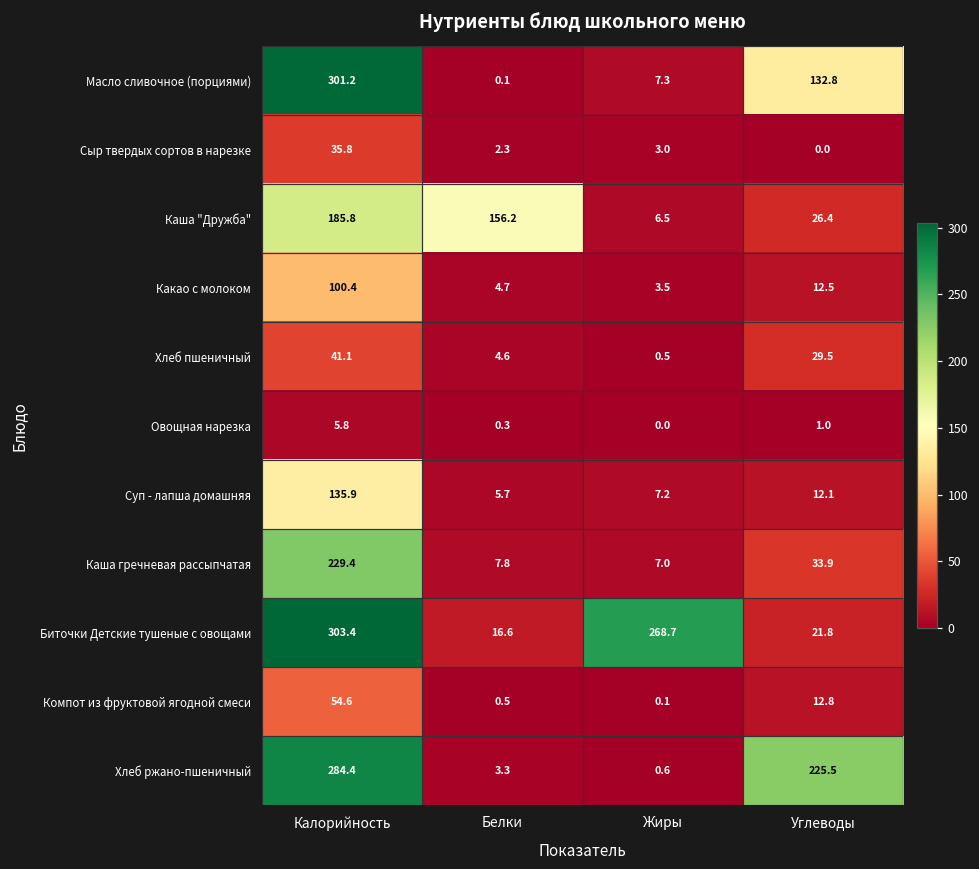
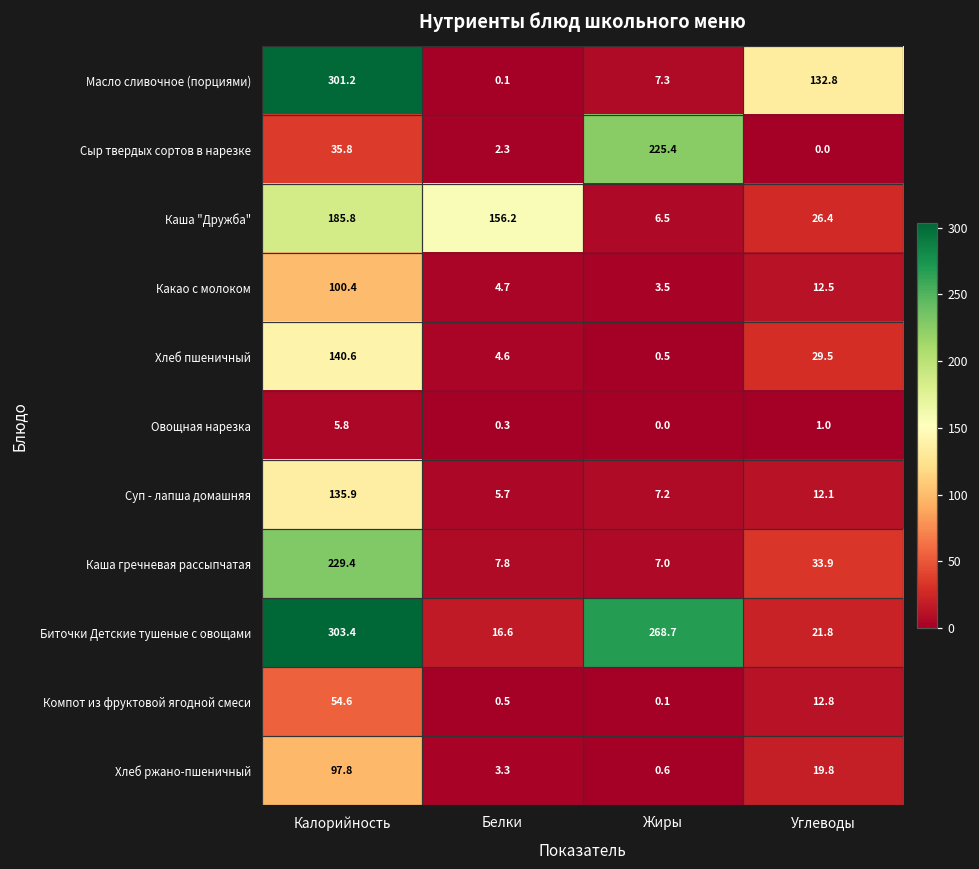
  {
    "Масло сливочное (порциями)": {
      "Калорийность": 301.2,
      "Белки": 0.1,
      "Жиры": 7.3,
      "Углеводы": 132.8
    },
    "Сыр твердых сортов в нарезке": {
      "Калорийность": 35.8,
      "Белки": 2.3,
-     "Жиры": 3.0,
+     "Жиры": 225.4,
      "Углеводы": 0.0
    },
    "Каша \"Дружба\"": {
      "Калорийность": 185.8,
      "Белки": 156.2,
      "Жиры": 6.5,
      "Углеводы": 26.4
    },
    "Какао с молоком": {
      "Калорийность": 100.4,
      "Белки": 4.7,
      "Жиры": 3.5,
      "Углеводы": 12.5
    },
    "Хлеб пшеничный": {
-     "Калорийность": 41.1,
+     "Калорийность": 140.6,
      "Белки": 4.6,
      "Жиры": 0.5,
      "Углеводы": 29.5
    },
    "Овощная нарезка": {
      "Калорийность": 5.8,
      "Белки": 0.3,
      "Жиры": 0.0,
      "Углеводы": 1.0
    },
    "Суп - лапша домашняя": {
      "Калорийность": 135.9,
      "Белки": 5.7,
      "Жиры": 7.2,
      "Углеводы": 12.1
    },
    "Каша гречневая рассыпчатая": {
      "Калорийность": 229.4,
      "Белки": 7.8,
      "Жиры": 7.0,
      "Углеводы": 33.9
    },
    "Биточки Детские тушеные с овощами": {
      "Калорийность": 303.4,
      "Белки": 16.6,
      "Жиры": 268.7,
      "Углеводы": 21.8
    },
    "Компот из фруктовой ягодной смеси": {
      "Калорийность": 54.6,
      "Белки": 0.5,
      "Жиры": 0.1,
      "Углеводы": 12.8
    },
    "Хлеб ржано-пшеничный": {
-     "Калорийность": 284.4,
+     "Калорийность": 97.8,
      "Белки": 3.3,
      "Жиры": 0.6,
-     "Углеводы": 225.5
+     "Углеводы": 19.8
    }
  }
